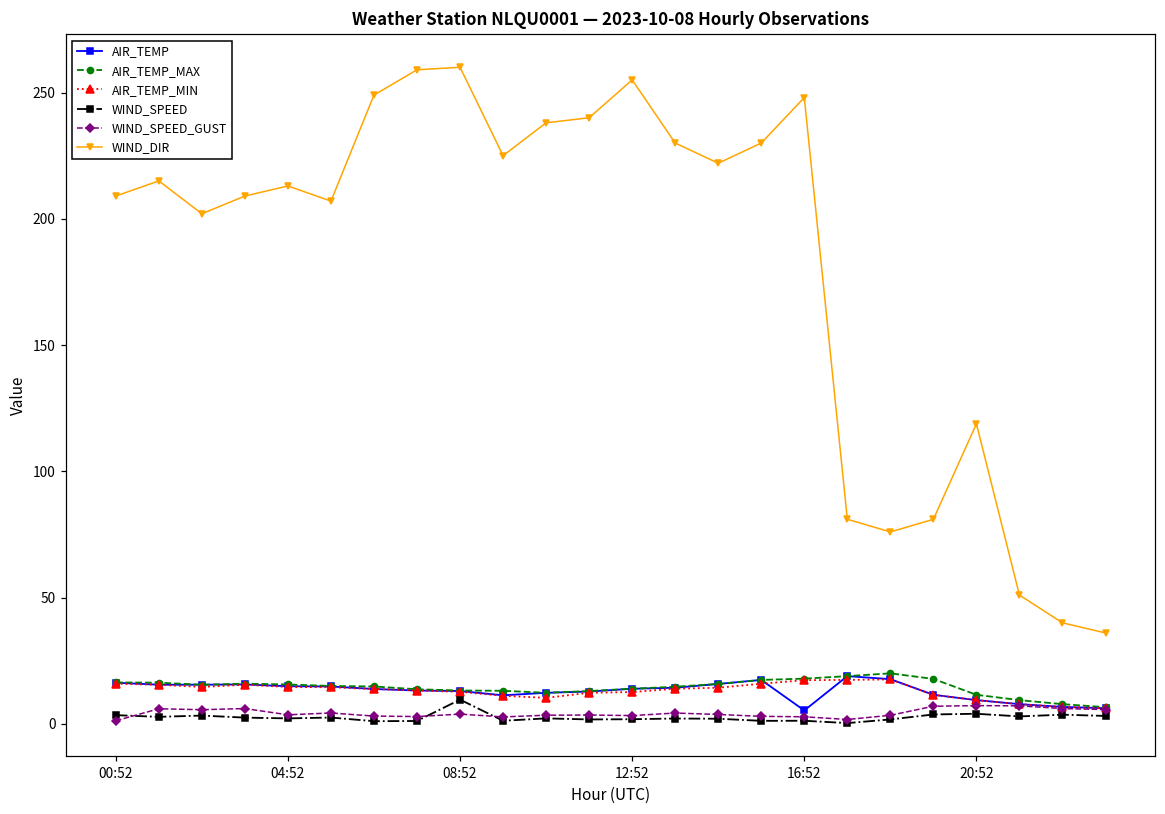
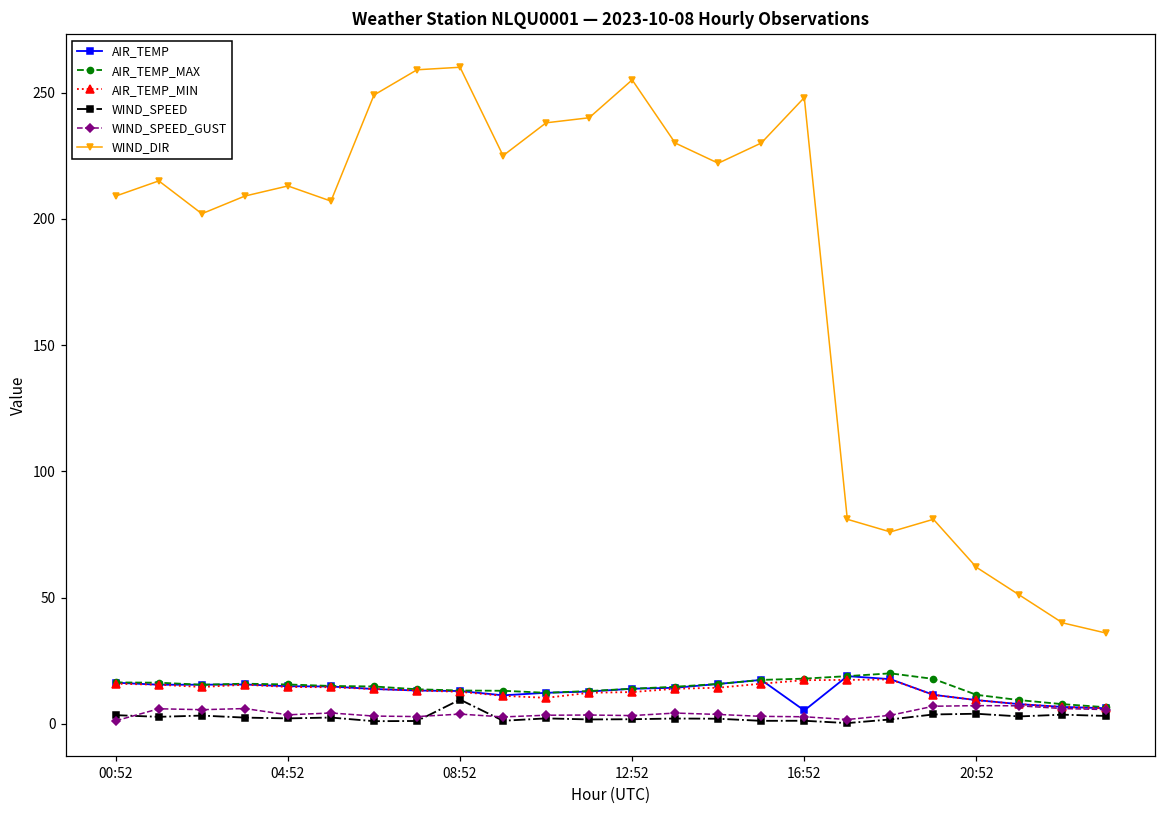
  {
    "AIR_TEMP": {
      "16:52": 5
    },
    "AIR_TEMP_MAX": {
      "20:52": 12
    },
    "AIR_TEMP_MIN": {
      "12:52": 13
    },
    "WIND_SPEED": {
      "00:52": 3,
      "04:52": 2,
      "08:52": 10,
      "12:52": 2,
      "16:52": 1,
      "20:52": 4
    },
    "WIND_SPEED_GUST": {
      "00:52": 1,
      "04:52": 4,
      "08:52": 4,
      "12:52": 3,
      "16:52": 3,
      "20:52": 7
    },
    "WIND_DIR": {
      "00:52": 209,
      "04:52": 213,
      "08:52": 260,
      "12:52": 255,
      "16:52": 248,
-     "20:52": 119
+     "20:52": 62
    }
  }
